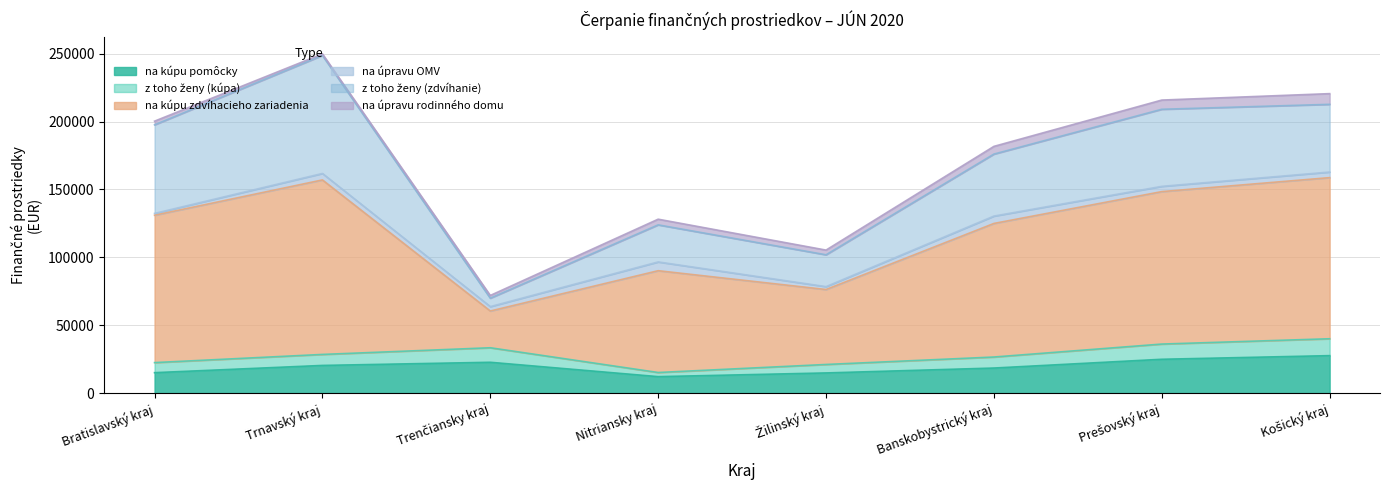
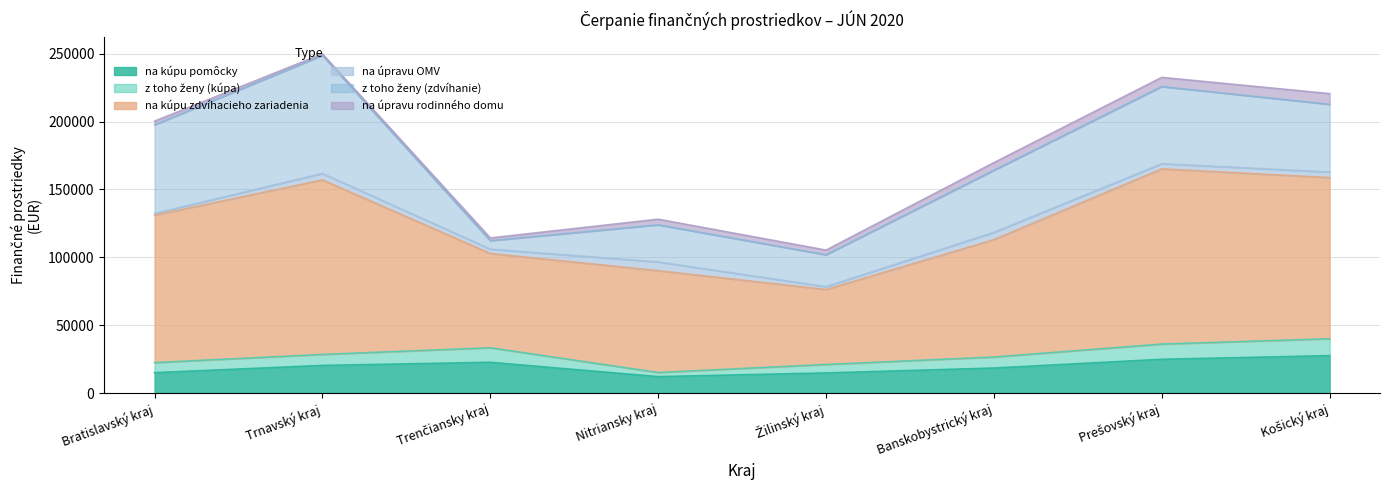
  {
    "na kúpu zdvíhacieho zariadenia": {
      "Trnavský kraj": 129000,
-     "Trenčiansky kraj": 27000,
+     "Trenčiansky kraj": 69000,
      "Nitriansky kraj": 75000,
      "Žilinský kraj": 55000,
-     "Banskobystrický kraj": 98000,
-     "Prešovský kraj": 112000,
+     "Banskobystrický kraj": 86000,
+     "Prešovský kraj": 129000,
      "Košický kraj": 119000
    }
  }
